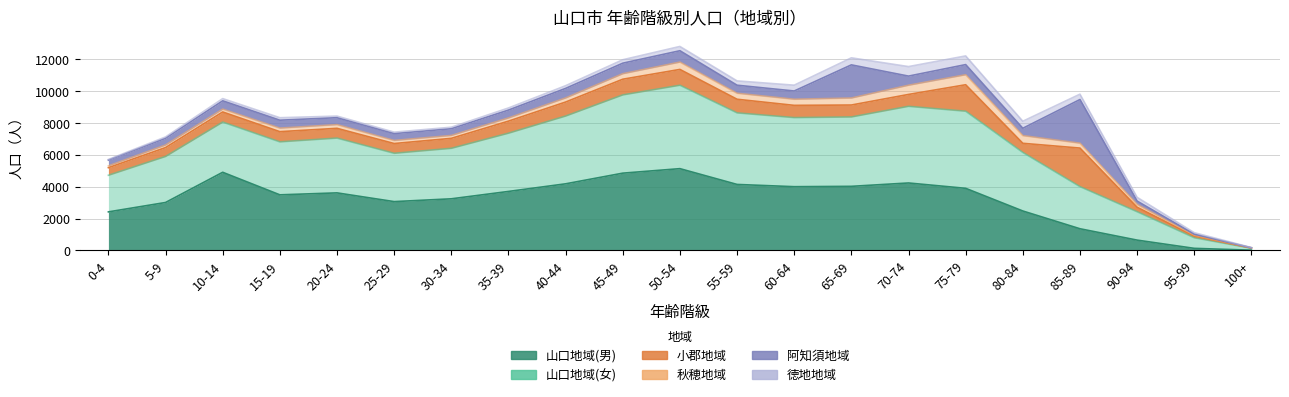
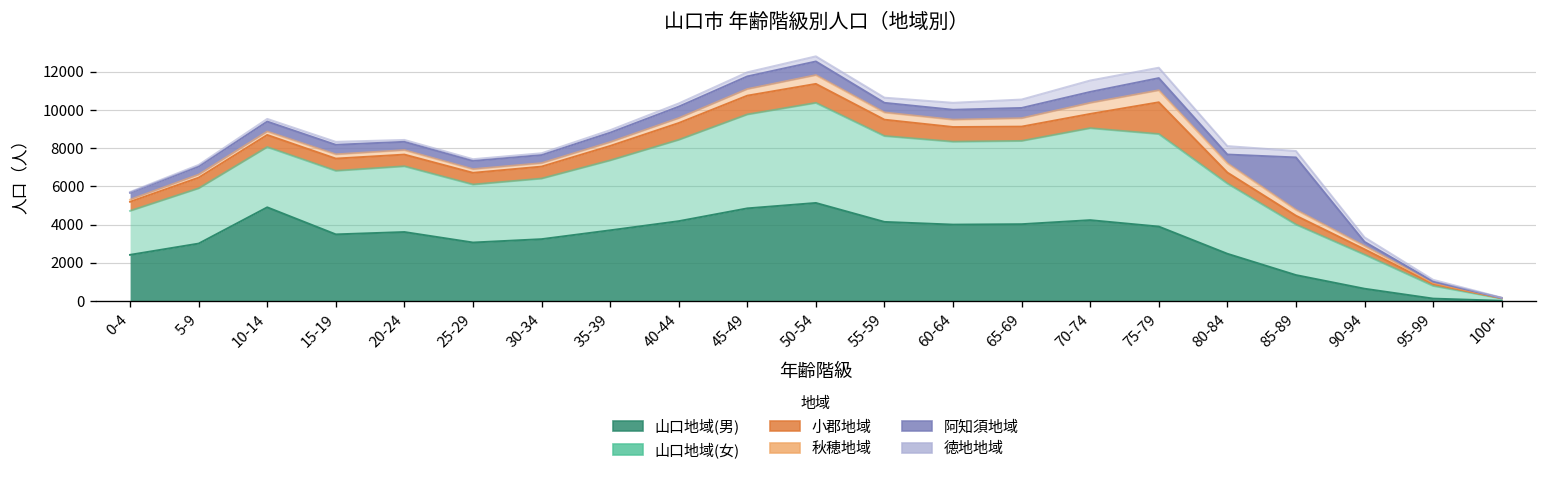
  {
    "山口地域(男)": {
      "0-4": 2400,
      "5-9": 3000,
      "10-14": 4900,
      "15-19": 3500,
      "20-24": 3600,
      "25-29": 3100,
      "30-34": 3200,
      "35-39": 3700,
      "40-44": 4200,
      "45-49": 4800,
      "50-54": 5100,
      "55-59": 4100,
      "60-64": 4000,
      "65-69": 4000,
      "70-74": 4200,
      "75-79": 3900,
      "80-84": 2500,
      "85-89": 1400,
      "90-94": 600,
      "95-99": 100
    },
    "山口地域(女)": {
      "0-4": 2300,
      "5-9": 2900,
      "10-14": 3200,
      "15-19": 3300,
      "20-24": 3400,
      "25-29": 3000,
      "30-34": 3200,
      "35-39": 3700,
      "40-44": 4300,
      "45-49": 4900,
      "50-54": 5200,
      "55-59": 4500,
      "60-64": 4300,
      "65-69": 4400,
      "70-74": 4800,
      "75-79": 4800,
      "80-84": 3700,
      "85-89": 2600,
      "90-94": 1800
    },
    "小郡地域": {
      "5-9": 600,
      "10-14": 600,
      "15-19": 600,
      "20-24": 600,
      "25-29": 600,
      "30-34": 600,
      "35-39": 800,
      "40-44": 900,
      "45-49": 1000,
      "50-54": 1000,
      "55-59": 900,
      "60-64": 800,
      "65-69": 800,
      "70-74": 700,
      "75-79": 1700,
      "80-84": 600,
-     "85-89": 2400,
+     "85-89": 500,
      "90-94": 300
    },
    "秋穂地域": {
      "5-9": 200,
      "10-14": 200,
      "15-19": 200,
      "20-24": 200,
      "25-29": 200,
      "30-34": 200,
      "35-39": 200,
      "40-44": 300,
      "45-49": 300,
      "50-54": 500,
      "55-59": 400,
      "60-64": 400,
      "65-69": 400,
      "70-74": 600,
      "75-79": 600,
      "80-84": 500,
      "85-89": 300,
      "90-94": 200
    },
    "阿知須地域": {
      "40-44": 600,
      "45-49": 700,
      "50-54": 700,
      "55-59": 500,
      "60-64": 500,
-     "65-69": 2100,
+     "65-69": 500,
      "70-74": 600,
      "75-79": 600,
      "80-84": 500,
      "85-89": 2700,
      "90-94": 200
    },
    "徳地地域": {
      "40-44": 200,
      "45-49": 200,
      "50-54": 300,
      "55-59": 300,
      "60-64": 400,
      "65-69": 400,
      "70-74": 600,
      "75-79": 500,
      "80-84": 400,
      "85-89": 300,
      "90-94": 200
    }
  }
